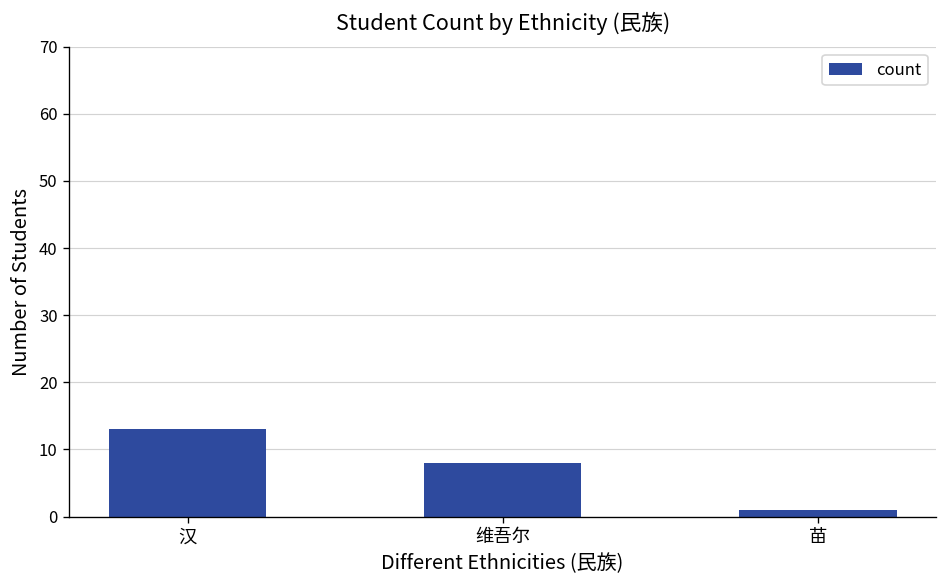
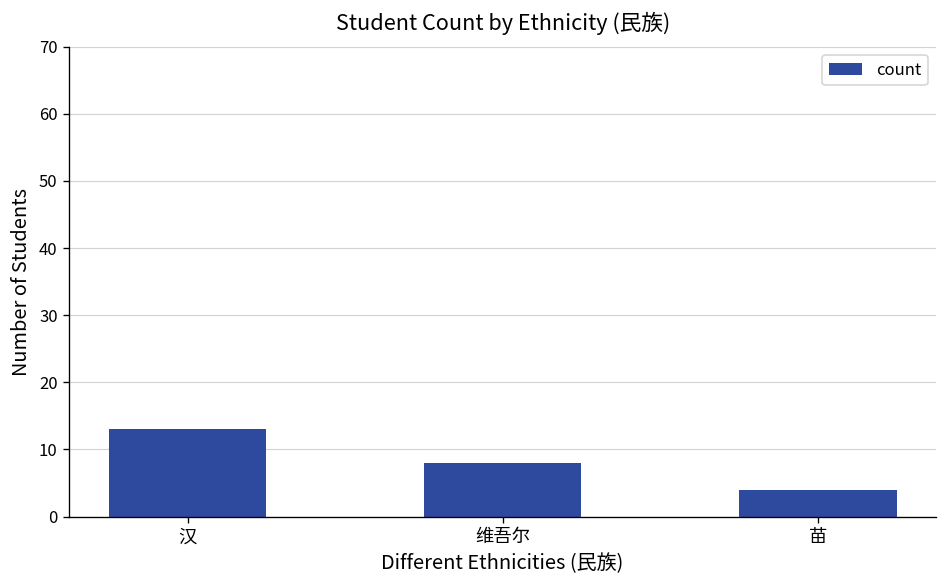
  {
    "汉": 13,
    "维吾尔": 8,
-   "苗": 1
+   "苗": 4
  }
